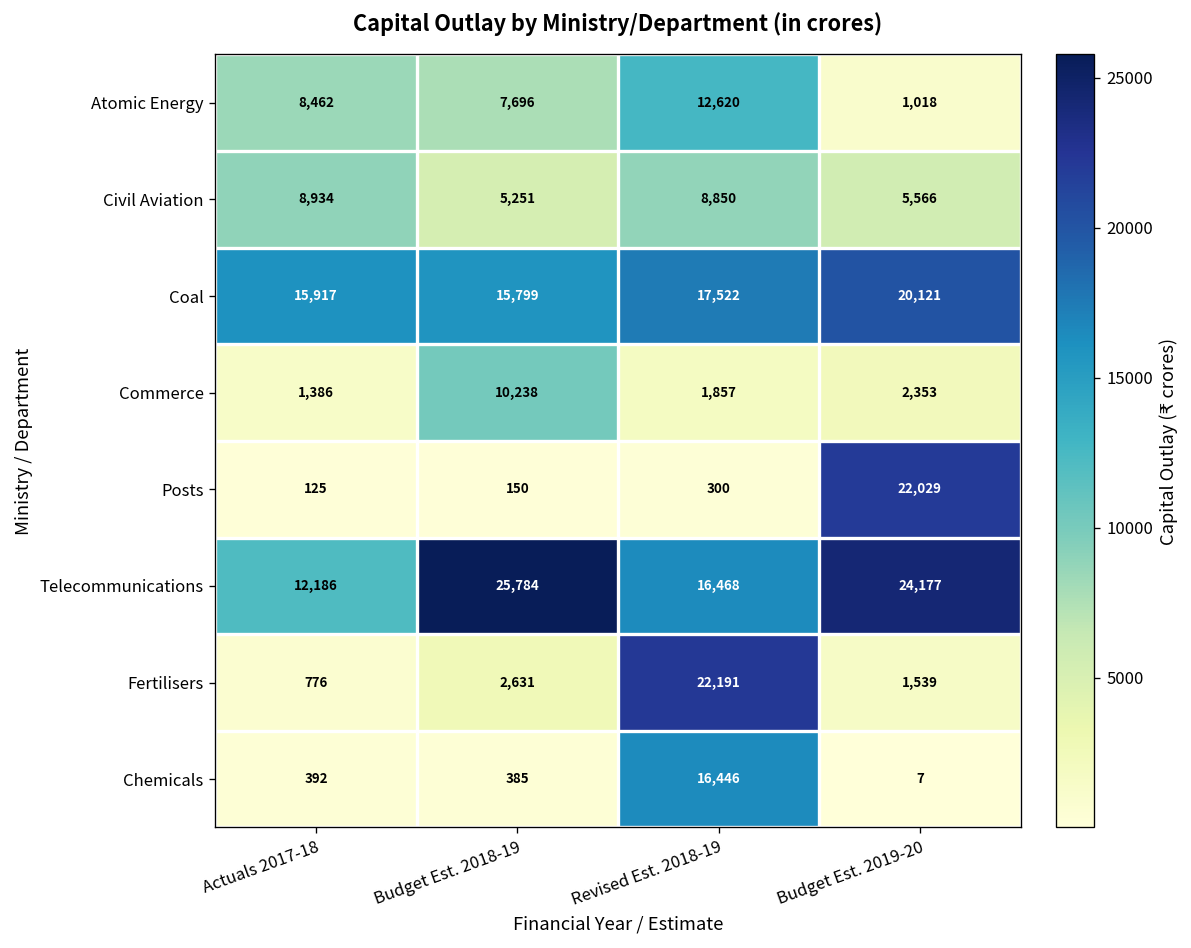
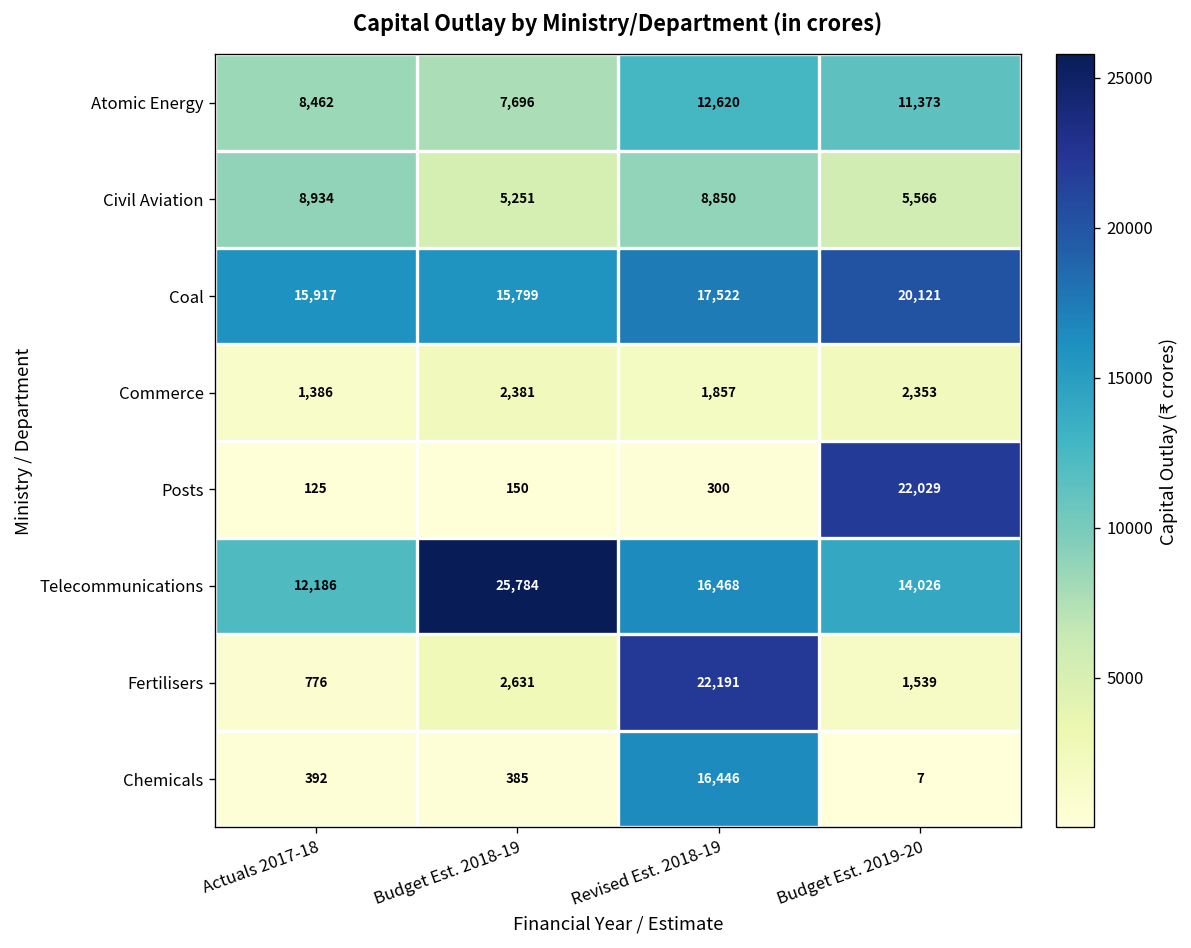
  {
    "Atomic Energy": {
      "Actuals 2017-18": "8,462",
      "Budget Est. 2018-19": "7,696",
      "Revised Est. 2018-19": "12,620",
-     "Budget Est. 2019-20": "1,018"
+     "Budget Est. 2019-20": "11,373"
    },
    "Civil Aviation": {
      "Actuals 2017-18": "8,934",
      "Budget Est. 2018-19": "5,251",
      "Revised Est. 2018-19": "8,850",
      "Budget Est. 2019-20": "5,566"
    },
    "Coal": {
      "Actuals 2017-18": "15,917",
      "Budget Est. 2018-19": "15,799",
      "Revised Est. 2018-19": "17,522",
      "Budget Est. 2019-20": "20,121"
    },
    "Commerce": {
      "Actuals 2017-18": "1,386",
-     "Budget Est. 2018-19": "10,238",
+     "Budget Est. 2018-19": "2,381",
      "Revised Est. 2018-19": "1,857",
      "Budget Est. 2019-20": "2,353"
    },
    "Posts": {
      "Actuals 2017-18": "125",
      "Budget Est. 2018-19": "150",
      "Revised Est. 2018-19": "300",
      "Budget Est. 2019-20": "22,029"
    },
    "Telecommunications": {
      "Actuals 2017-18": "12,186",
      "Budget Est. 2018-19": "25,784",
      "Revised Est. 2018-19": "16,468",
-     "Budget Est. 2019-20": "24,177"
+     "Budget Est. 2019-20": "14,026"
    },
    "Fertilisers": {
      "Actuals 2017-18": "776",
      "Budget Est. 2018-19": "2,631",
      "Revised Est. 2018-19": "22,191",
      "Budget Est. 2019-20": "1,539"
    },
    "Chemicals": {
      "Actuals 2017-18": "392",
      "Budget Est. 2018-19": "385",
      "Revised Est. 2018-19": "16,446",
      "Budget Est. 2019-20": "7"
    }
  }
